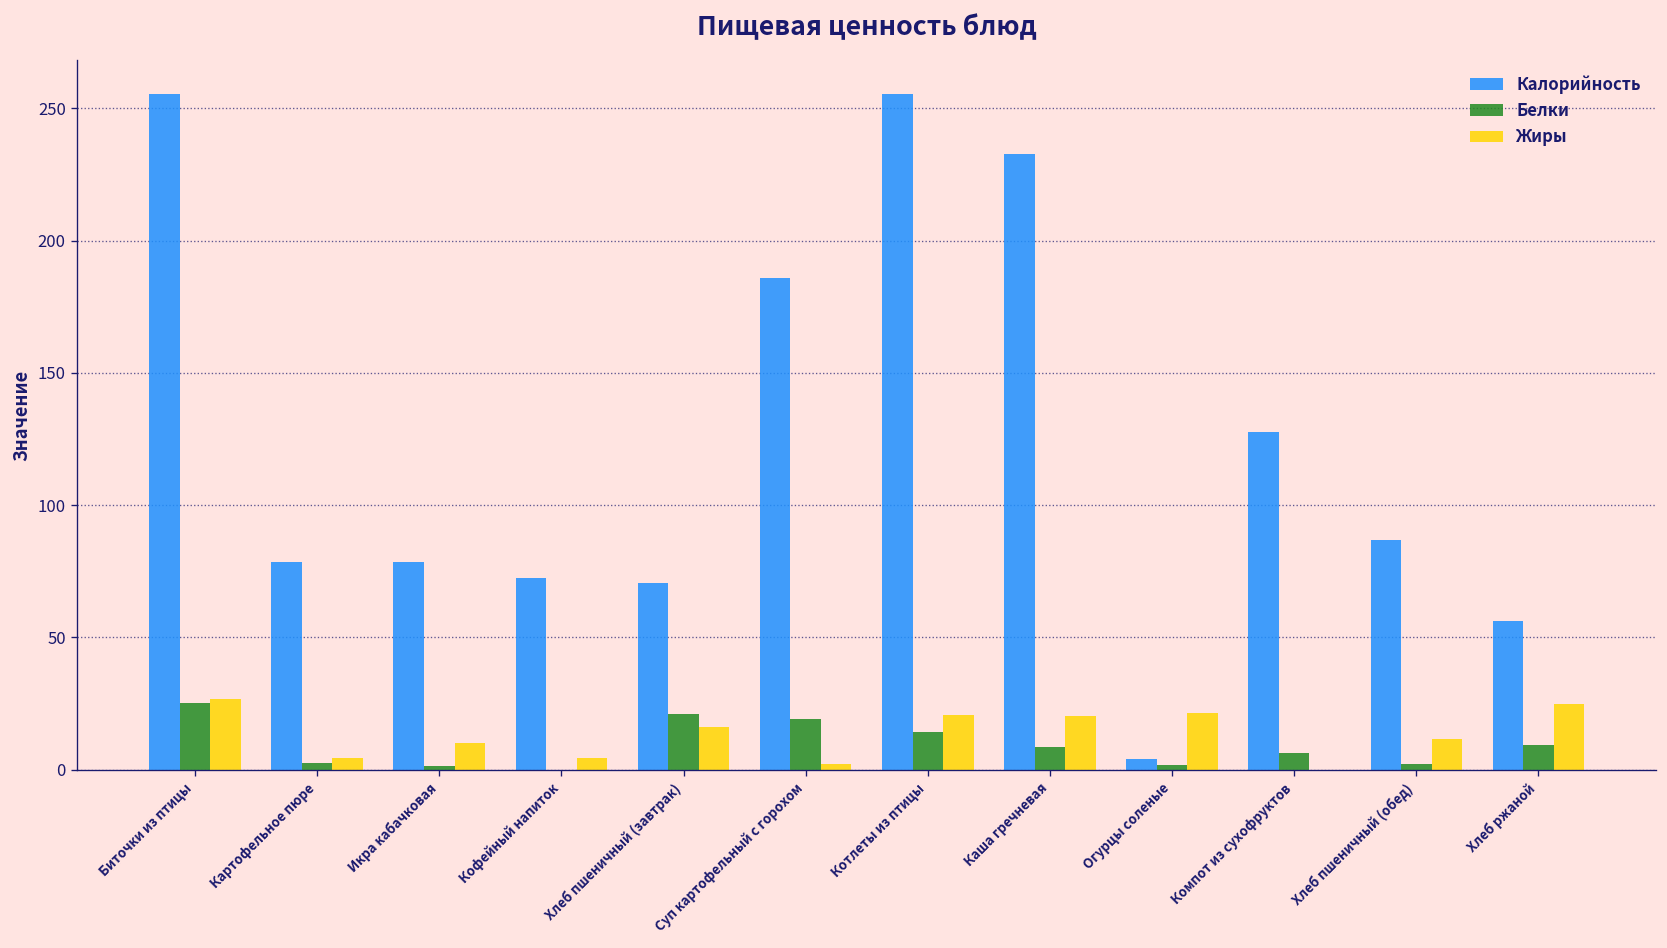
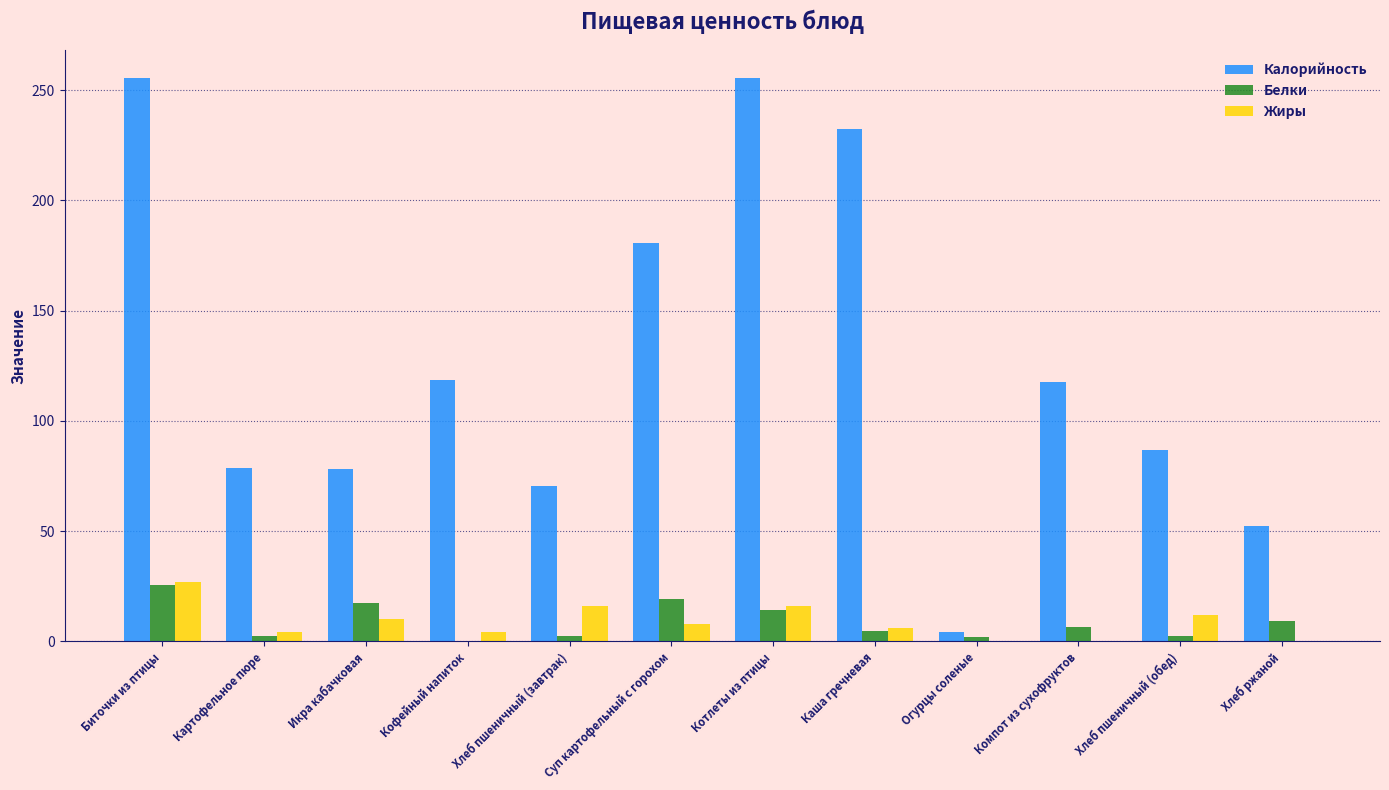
  {
    "Калорийность": {
      "Биточки из птицы": 255,
      "Картофельное пюре": 79,
      "Икра кабачковая": 78,
-     "Кофейный напиток": 72,
+     "Кофейный напиток": 119,
      "Хлеб пшеничный (завтрак)": 71,
-     "Суп картофельный с горохом": 186,
+     "Суп картофельный с горохом": 181,
      "Котлеты из птицы": 255,
      "Каша гречневая": 233,
      "Огурцы соленые": 4,
-     "Компот из сухофруктов": 128,
+     "Компот из сухофруктов": 118,
      "Хлеб пшеничный (обед)": 87,
-     "Хлеб ржаной": 56
+     "Хлеб ржаной": 52
    },
    "Белки": {
      "Биточки из птицы": 25,
      "Картофельное пюре": 3,
-     "Икра кабачковая": 1,
-     "Хлеб пшеничный (завтрак)": 21,
+     "Икра кабачковая": 17,
+     "Хлеб пшеничный (завтрак)": 2,
      "Суп картофельный с горохом": 19,
      "Котлеты из птицы": 14,
-     "Каша гречневая": 9,
+     "Каша гречневая": 5,
      "Огурцы соленые": 2,
      "Компот из сухофруктов": 6,
      "Хлеб пшеничный (обед)": 2,
      "Хлеб ржаной": 9
    },
    "Жиры": {
      "Биточки из птицы": 27,
      "Картофельное пюре": 4,
      "Икра кабачковая": 10,
      "Кофейный напиток": 4,
      "Хлеб пшеничный (завтрак)": 16,
-     "Суп картофельный с горохом": 2,
-     "Котлеты из птицы": 21,
-     "Каша гречневая": 20,
-     "Огурцы соленые": 22,
+     "Суп картофельный с горохом": 8,
+     "Котлеты из птицы": 16,
+     "Каша гречневая": 6,
+     "Огурцы соленые": 0,
      "Хлеб пшеничный (обед)": 12,
-     "Хлеб ржаной": 25
+     "Хлеб ржаной": 0
    }
  }
